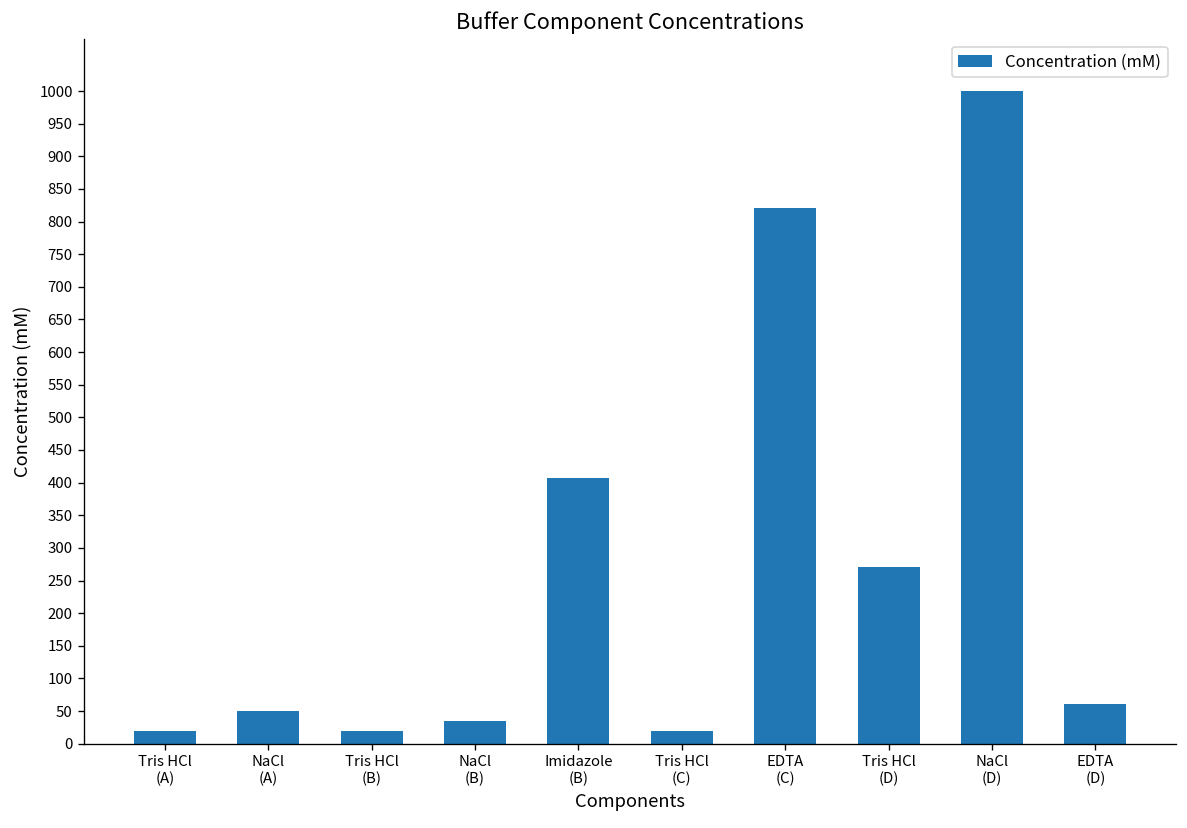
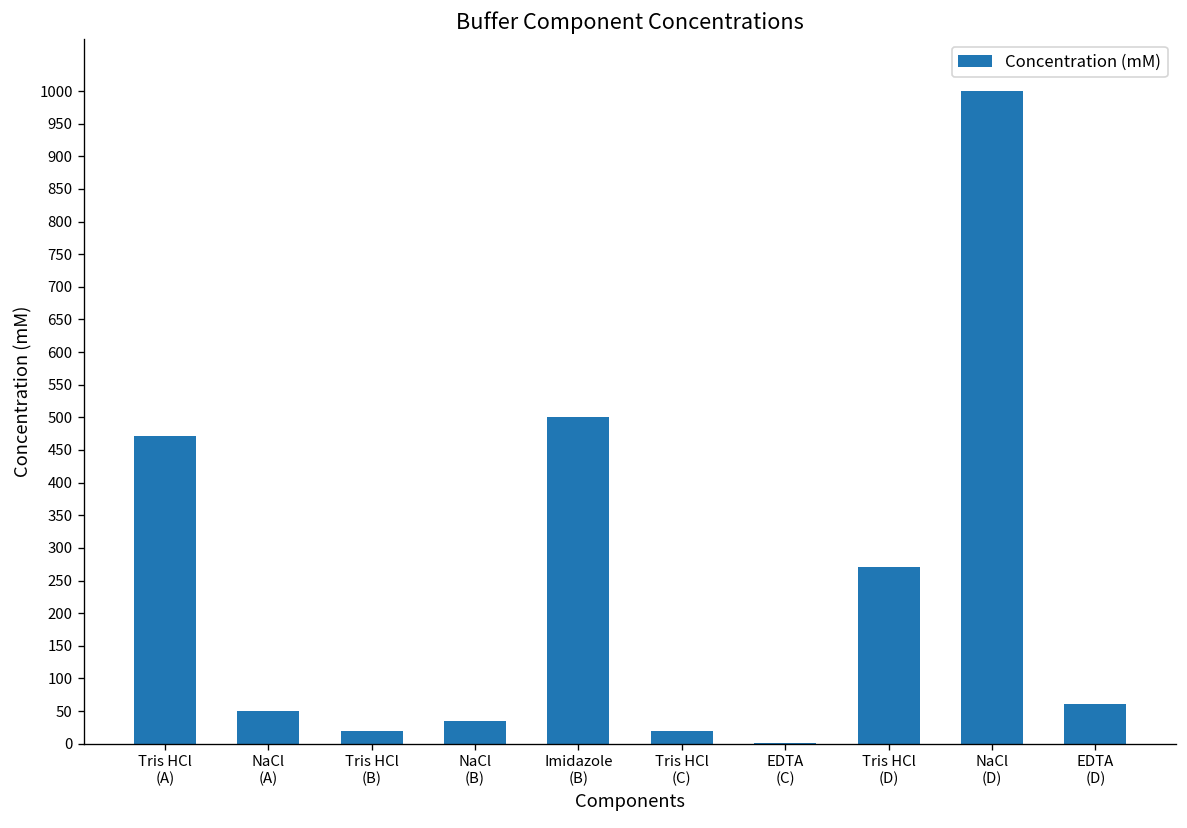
  {
-   "Tris HCl (A)": 20,
+   "Tris HCl (A)": 470,
    "NaCl (A)": 50,
    "Tris HCl (B)": 20,
    "NaCl (B)": 30,
-   "Imidazole (B)": 410,
+   "Imidazole (B)": 500,
    "Tris HCl (C)": 20,
-   "EDTA (C)": 820,
+   "EDTA (C)": 0,
    "Tris HCl (D)": 270,
    "NaCl (D)": 1000,
    "EDTA (D)": 60
  }
